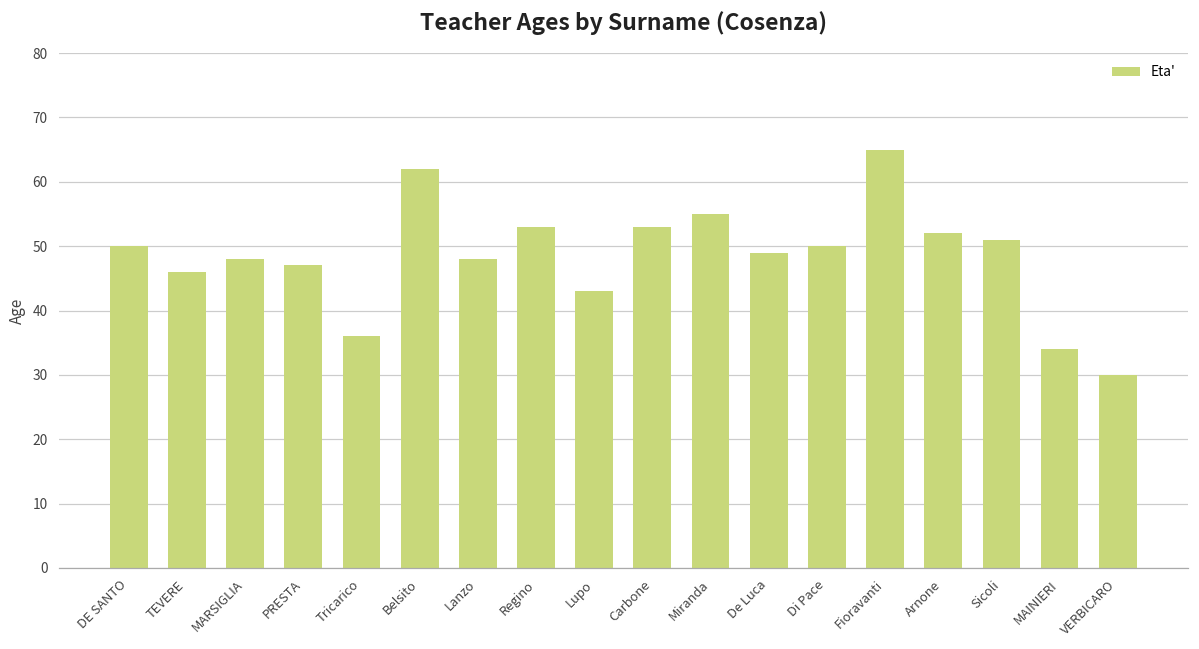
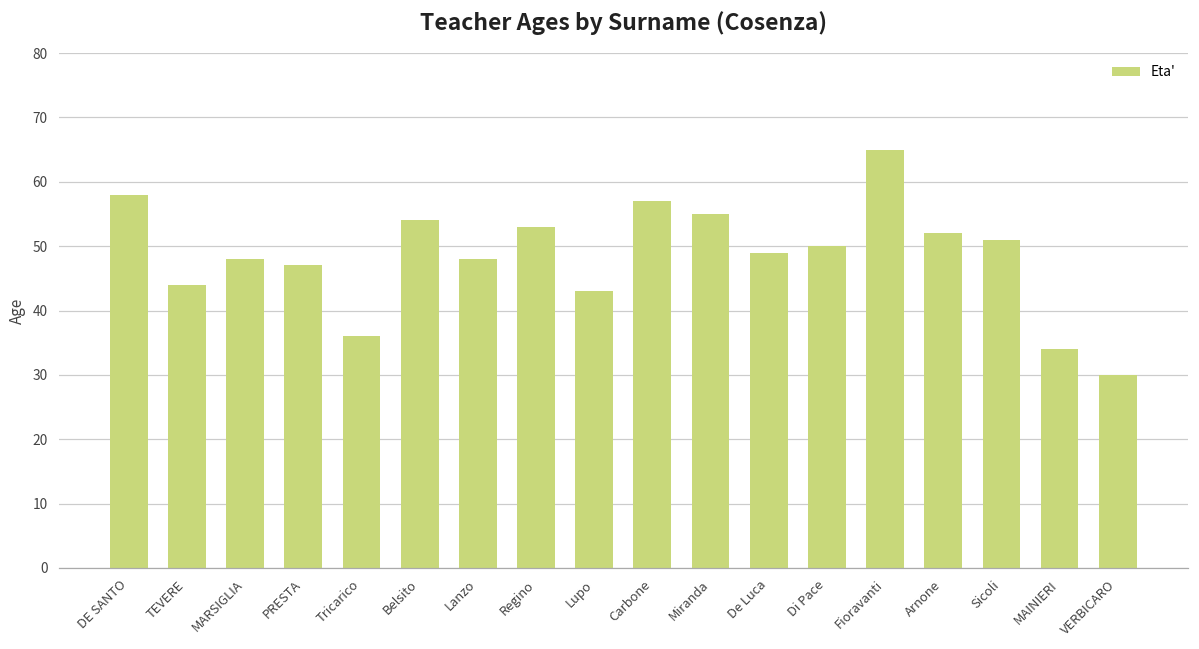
  {
-   "DE SANTO": 50,
-   "TEVERE": 46,
+   "DE SANTO": 58,
+   "TEVERE": 44,
    "MARSIGLIA": 48,
    "PRESTA": 47,
    "Tricarico": 36,
-   "Belsito": 62,
+   "Belsito": 54,
    "Lanzo": 48,
    "Regino": 53,
    "Lupo": 43,
-   "Carbone": 53,
+   "Carbone": 57,
    "Miranda": 55,
    "De Luca": 49,
    "Di Pace": 50,
    "Fioravanti": 65,
    "Arnone": 52,
    "Sicoli": 51,
    "MAINIERI": 34,
    "VERBICARO": 30
  }
